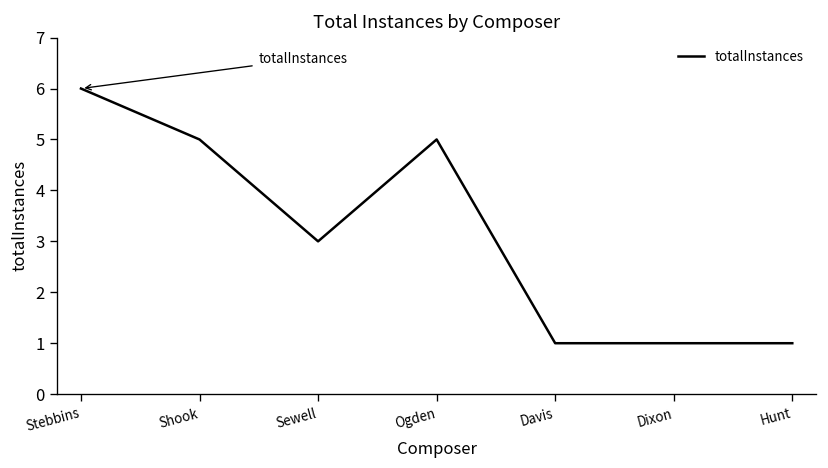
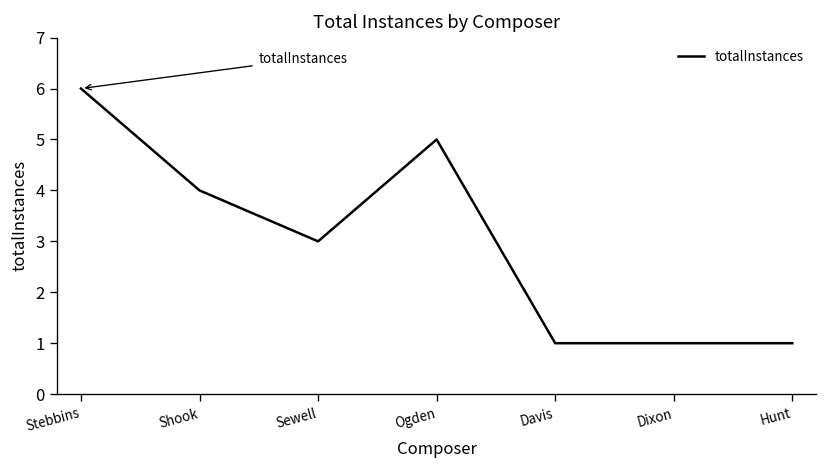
  {
    "Stebbins": 6,
-   "Shook": 5,
+   "Shook": 4,
    "Sewell": 3,
    "Ogden": 5,
    "Davis": 1,
    "Dixon": 1,
    "Hunt": 1
  }
